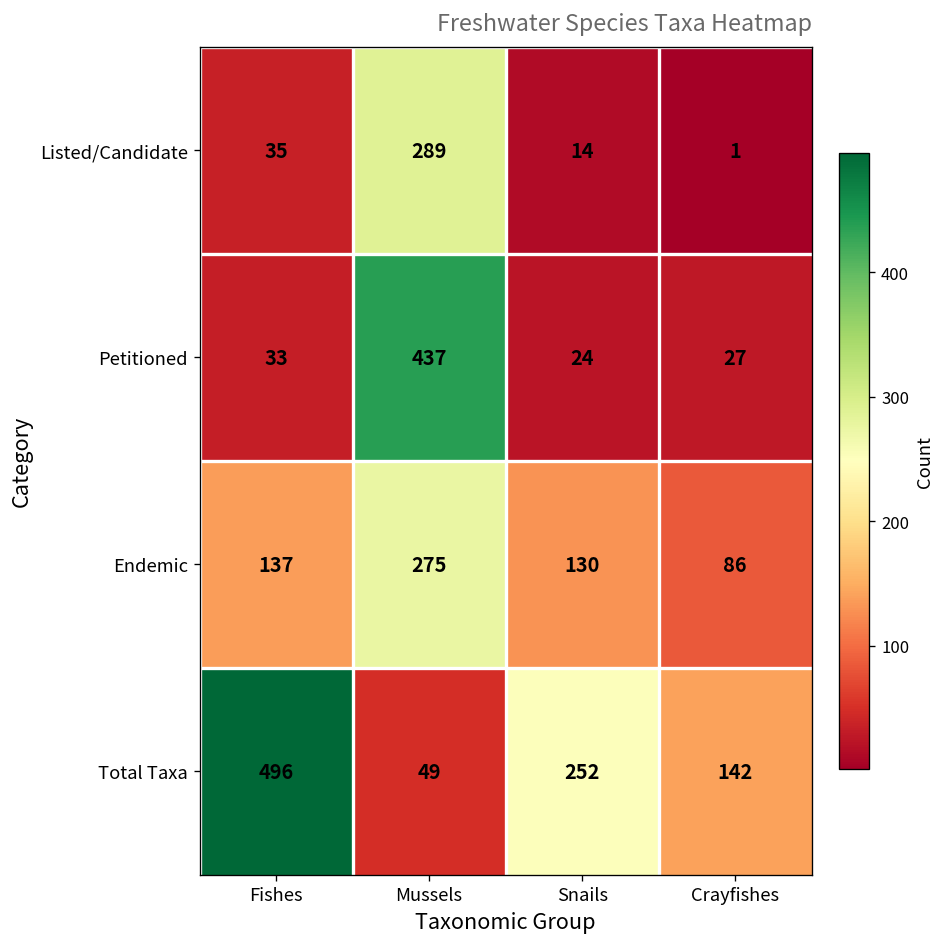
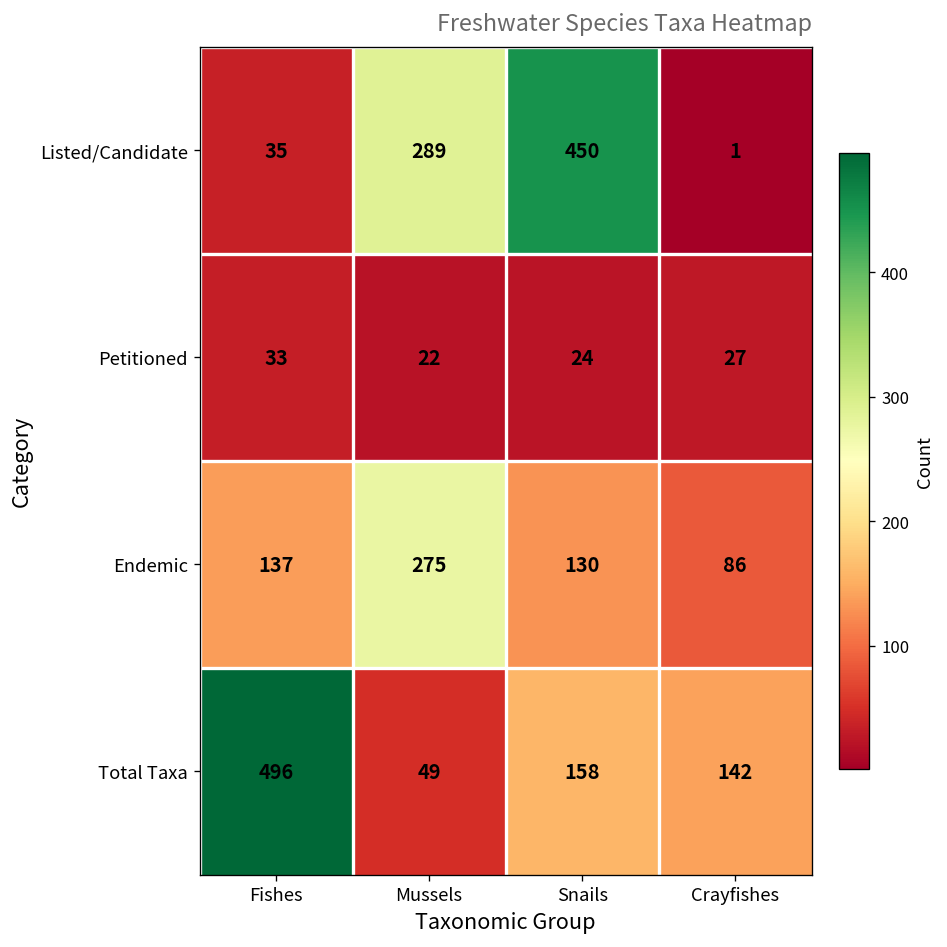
  {
    "Listed/Candidate": {
      "Fishes": 35,
      "Mussels": 289,
-     "Snails": 14,
+     "Snails": 450,
      "Crayfishes": 1
    },
    "Petitioned": {
      "Fishes": 33,
-     "Mussels": 437,
+     "Mussels": 22,
      "Snails": 24,
      "Crayfishes": 27
    },
    "Endemic": {
      "Fishes": 137,
      "Mussels": 275,
      "Snails": 130,
      "Crayfishes": 86
    },
    "Total Taxa": {
      "Fishes": 496,
      "Mussels": 49,
-     "Snails": 252,
+     "Snails": 158,
      "Crayfishes": 142
    }
  }
